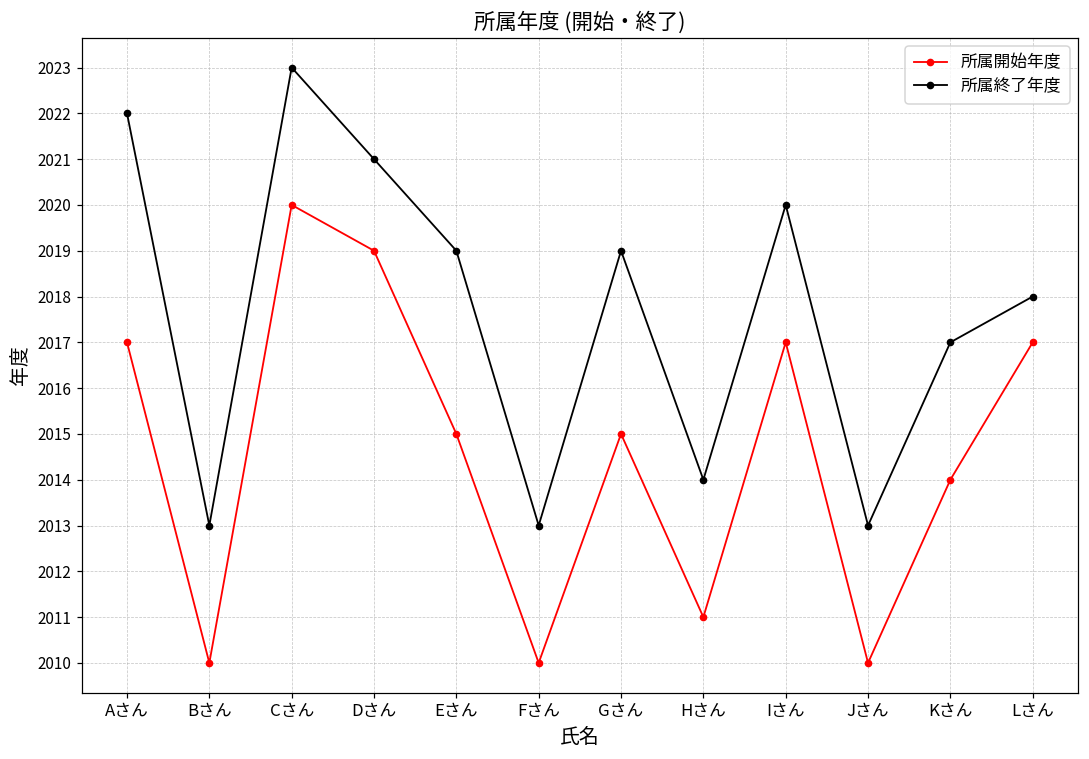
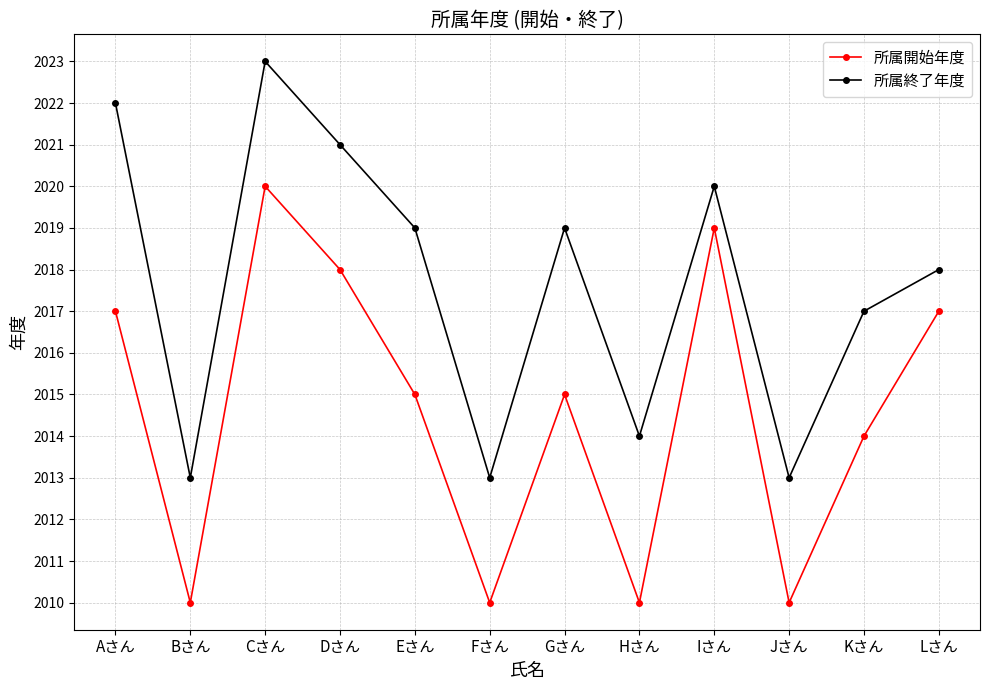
  {
    "所属開始年度": {
      "Aさん": 2017,
      "Bさん": 2010,
      "Cさん": 2020,
-     "Dさん": 2019,
+     "Dさん": 2018,
      "Eさん": 2015,
      "Fさん": 2010,
      "Gさん": 2015,
-     "Hさん": 2011,
-     "Iさん": 2017,
+     "Hさん": 2010,
+     "Iさん": 2019,
      "Jさん": 2010,
      "Kさん": 2014,
      "Lさん": 2017
    },
    "所属終了年度": {
      "Aさん": 2022,
      "Bさん": 2013,
      "Cさん": 2023,
      "Dさん": 2021,
      "Eさん": 2019,
      "Fさん": 2013,
      "Gさん": 2019,
      "Hさん": 2014,
      "Iさん": 2020,
      "Jさん": 2013,
      "Kさん": 2017,
      "Lさん": 2018
    }
  }
